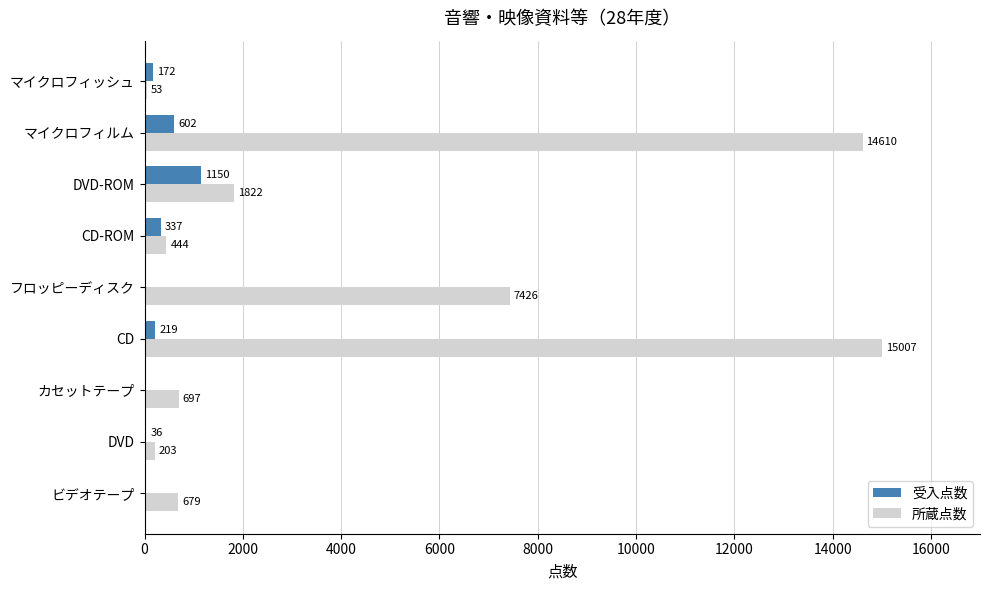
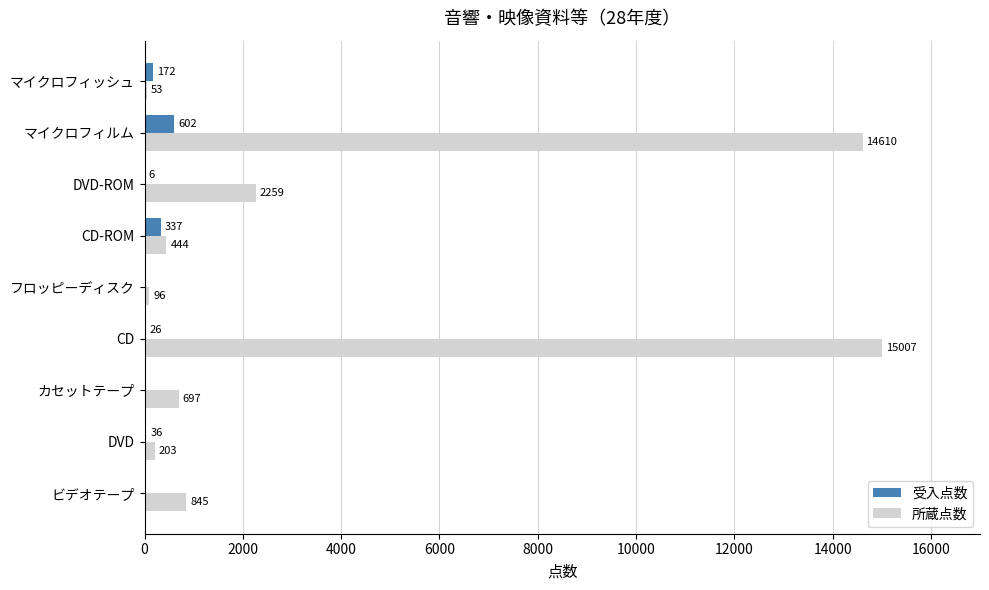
  {
    "受入点数": {
      "マイクロフィッシュ": 172,
      "マイクロフィルム": 602,
-     "DVD-ROM": 1150,
+     "DVD-ROM": 6,
      "CD-ROM": 337,
-     "CD": 219,
+     "CD": 26,
      "DVD": 36
    },
    "所蔵点数": {
      "マイクロフィッシュ": 53,
      "マイクロフィルム": 14610,
-     "DVD-ROM": 1822,
+     "DVD-ROM": 2259,
      "CD-ROM": 444,
-     "フロッピーディスク": 7426,
+     "フロッピーディスク": 96,
      "CD": 15007,
      "カセットテープ": 697,
      "DVD": 203,
-     "ビデオテープ": 679
+     "ビデオテープ": 845
    }
  }
